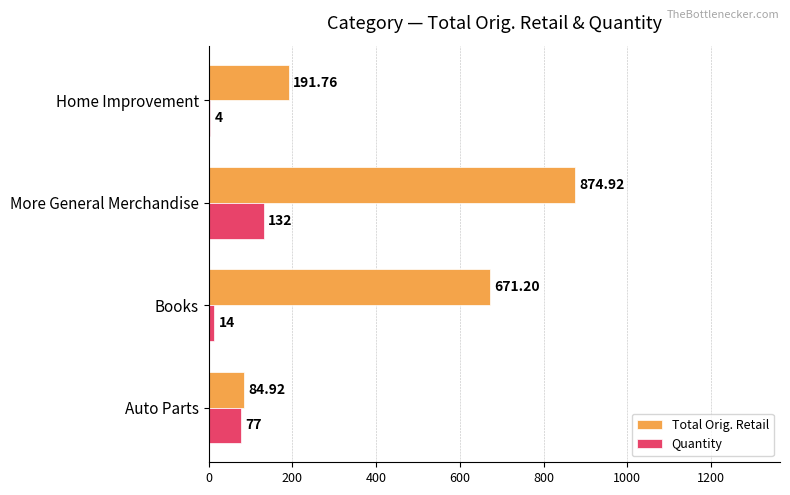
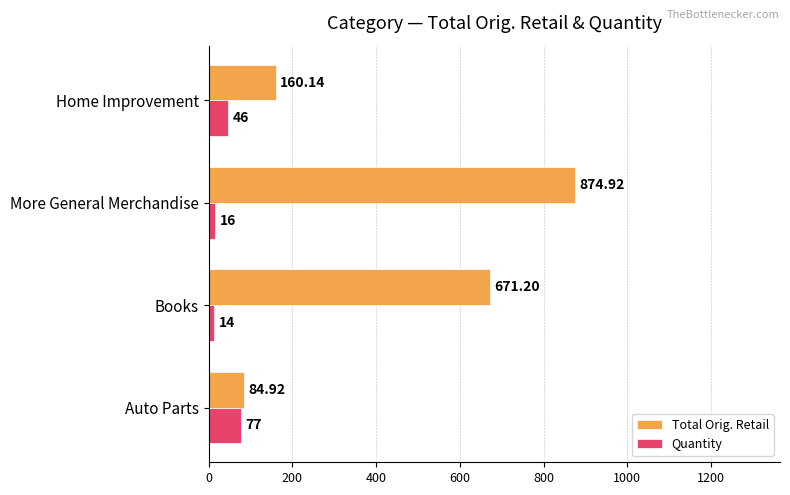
  {
    "Total Orig. Retail": {
-     "Home Improvement": 191.76,
+     "Home Improvement": 160.14,
      "More General Merchandise": 874.92,
      "Books": 671.20,
      "Auto Parts": 84.92
    },
    "Quantity": {
-     "Home Improvement": 4,
-     "More General Merchandise": 132,
+     "Home Improvement": 46,
+     "More General Merchandise": 16,
      "Books": 14,
      "Auto Parts": 77
    }
  }
